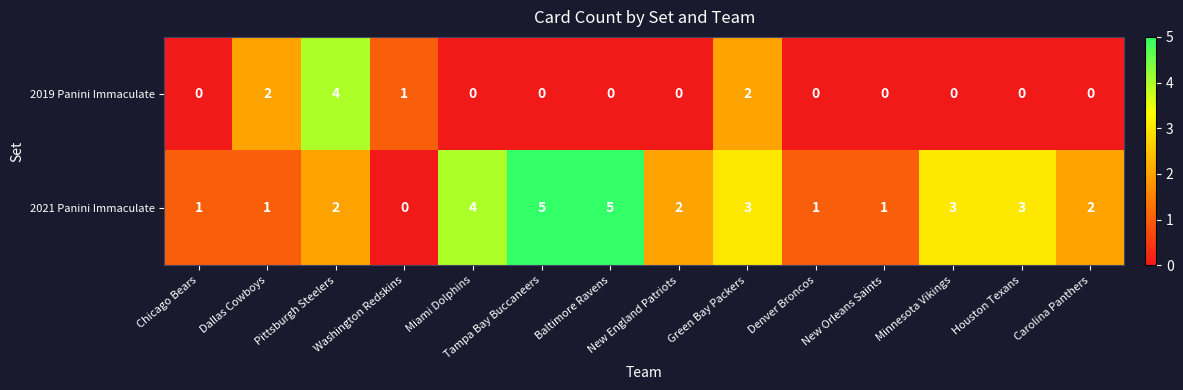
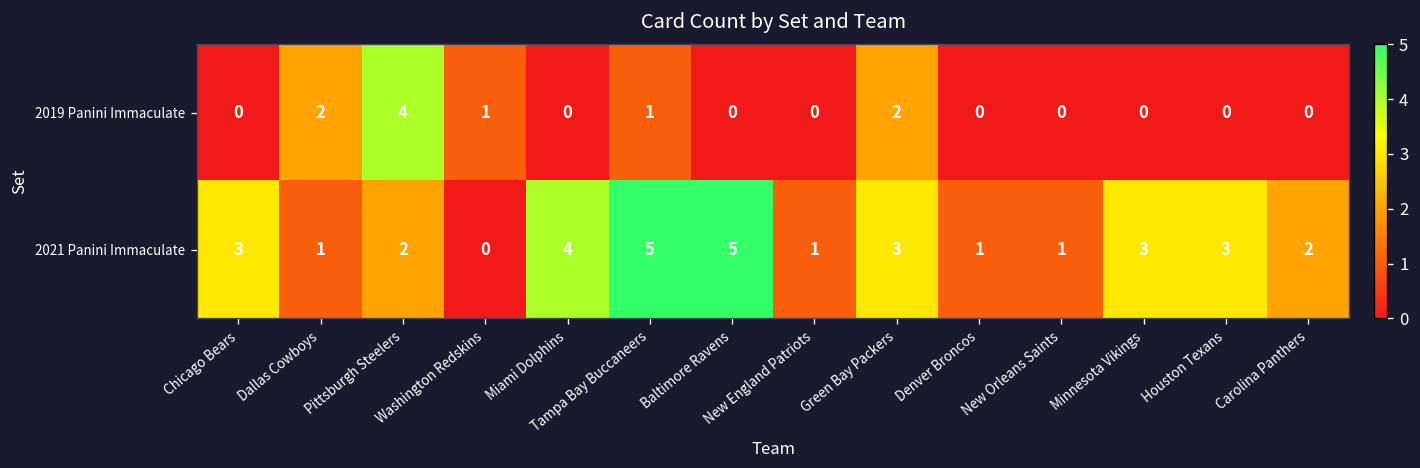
  {
    "2019 Panini Immaculate": {
      "Chicago Bears": 0,
      "Dallas Cowboys": 2,
      "Pittsburgh Steelers": 4,
      "Washington Redskins": 1,
      "Miami Dolphins": 0,
-     "Tampa Bay Buccaneers": 0,
+     "Tampa Bay Buccaneers": 1,
      "Baltimore Ravens": 0,
      "New England Patriots": 0,
      "Green Bay Packers": 2,
      "Denver Broncos": 0,
      "New Orleans Saints": 0,
      "Minnesota Vikings": 0,
      "Houston Texans": 0,
      "Carolina Panthers": 0
    },
    "2021 Panini Immaculate": {
-     "Chicago Bears": 1,
+     "Chicago Bears": 3,
      "Dallas Cowboys": 1,
      "Pittsburgh Steelers": 2,
      "Washington Redskins": 0,
      "Miami Dolphins": 4,
      "Tampa Bay Buccaneers": 5,
      "Baltimore Ravens": 5,
-     "New England Patriots": 2,
+     "New England Patriots": 1,
      "Green Bay Packers": 3,
      "Denver Broncos": 1,
      "New Orleans Saints": 1,
      "Minnesota Vikings": 3,
      "Houston Texans": 3,
      "Carolina Panthers": 2
    }
  }
